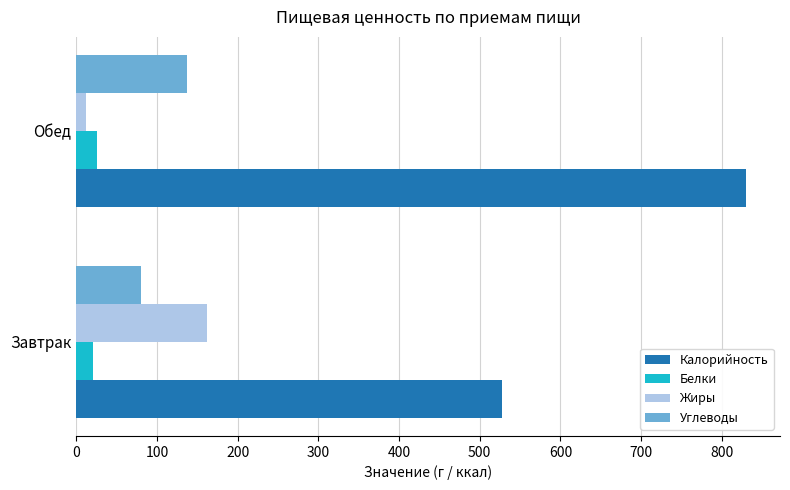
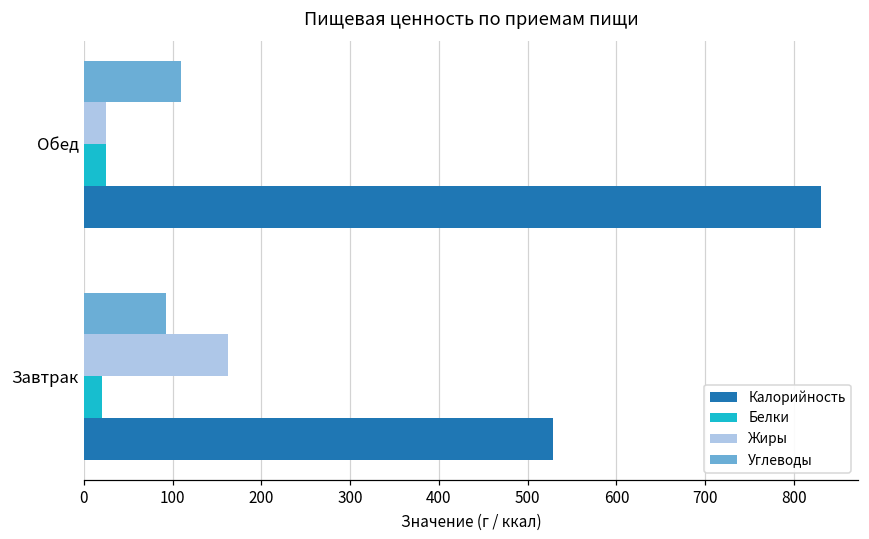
  {
    "Калорийность": {
      "Обед": 830,
      "Завтрак": 530
    },
    "Белки": {
      "Обед": 30,
      "Завтрак": 20
    },
    "Жиры": {
-     "Обед": 10,
+     "Обед": 30,
      "Завтрак": 160
    },
    "Углеводы": {
-     "Обед": 140,
-     "Завтрак": 80
+     "Обед": 110,
+     "Завтрак": 90
    }
  }
